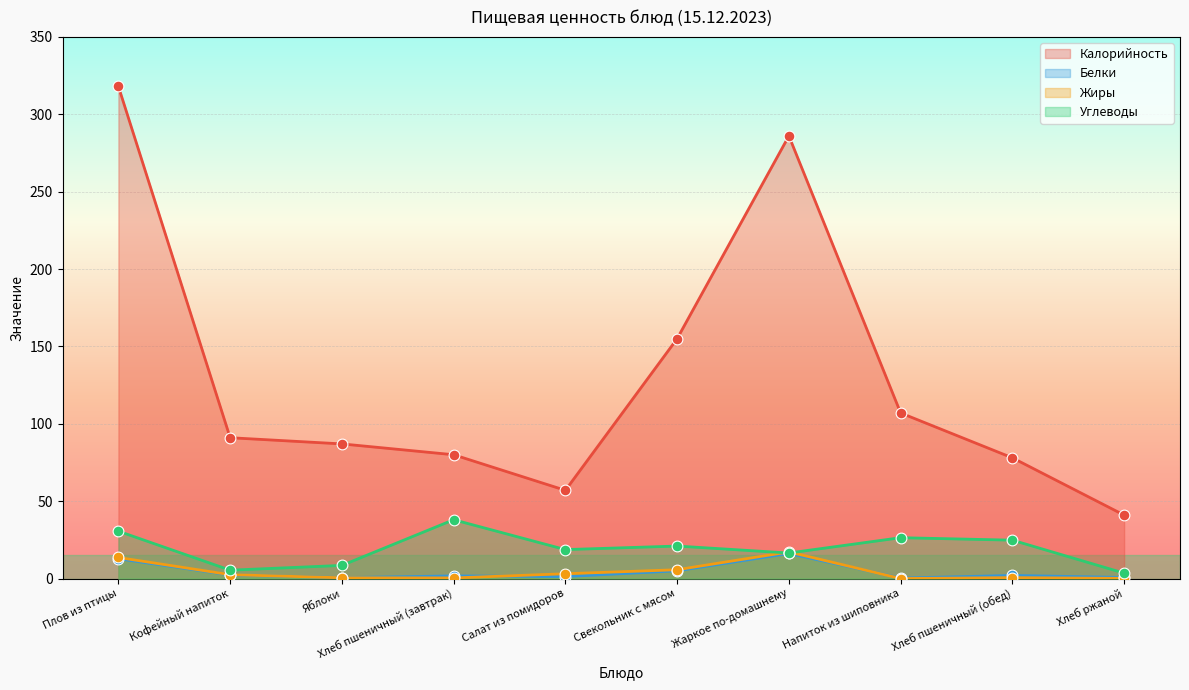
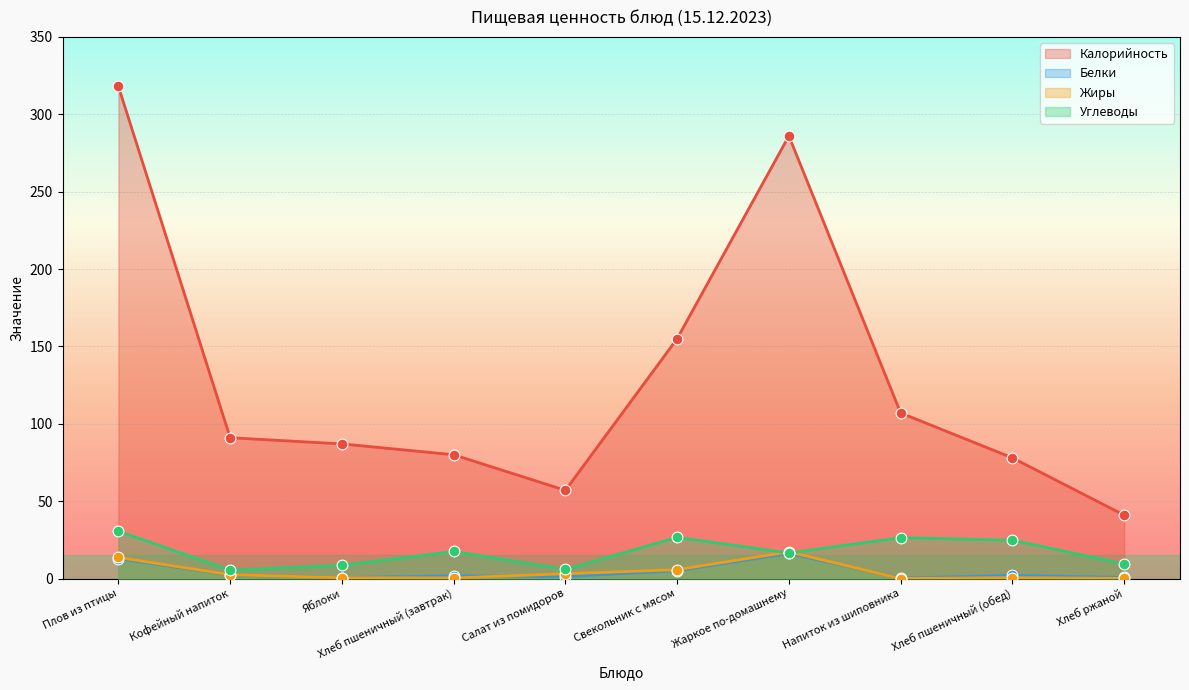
  {
    "Белки": {
      "Салат из помидоров": 1
    },
    "Углеводы": {
      "Плов из птицы": 31,
      "Кофейный напиток": 5,
      "Яблоки": 9,
-     "Хлеб пшеничный (завтрак)": 38,
-     "Салат из помидоров": 19,
-     "Свекольник с мясом": 21,
+     "Хлеб пшеничный (завтрак)": 18,
+     "Салат из помидоров": 6,
+     "Свекольник с мясом": 27,
      "Напиток из шиповника": 26,
      "Хлеб пшеничный (обед)": 25,
-     "Хлеб ржаной": 4
+     "Хлеб ржаной": 9
    }
  }
